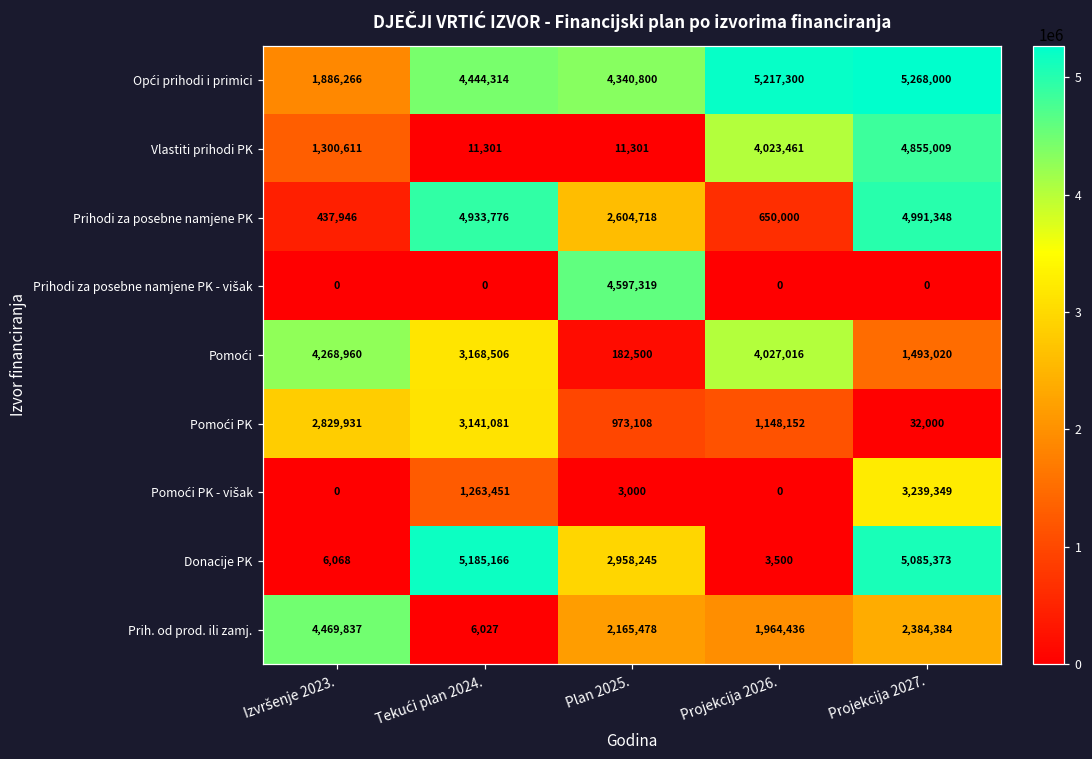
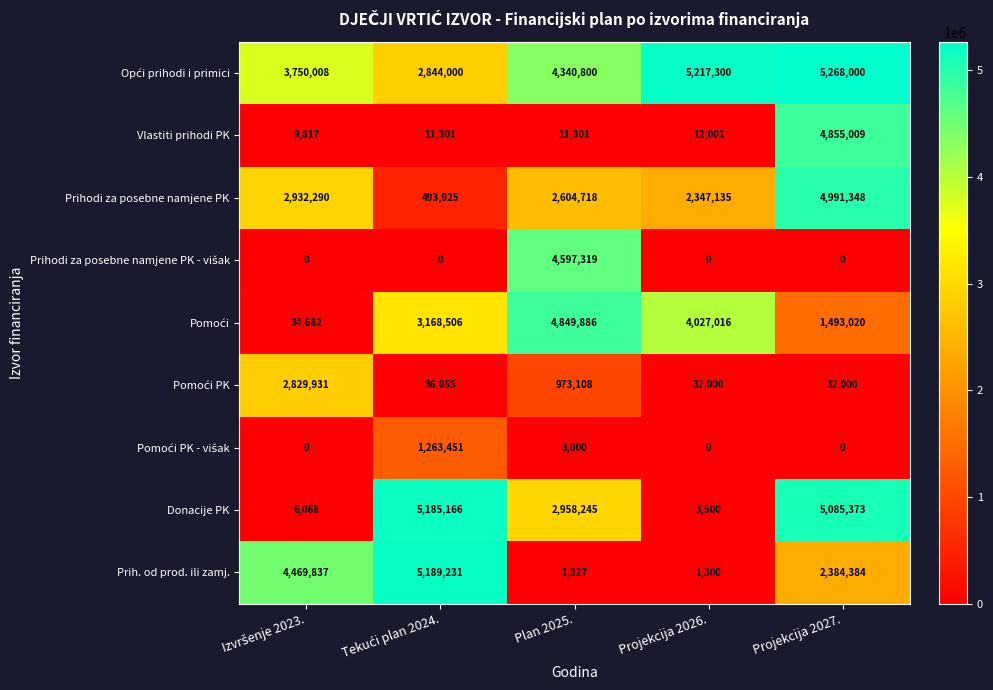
  {
    "Opći prihodi i primici": {
-     "Izvršenje 2023.": "1,886,266",
-     "Tekući plan 2024.": "4,444,314",
+     "Izvršenje 2023.": "3,750,008",
+     "Tekući plan 2024.": "2,844,000",
      "Plan 2025.": "4,340,800",
      "Projekcija 2026.": "5,217,300",
      "Projekcija 2027.": "5,268,000"
    },
    "Vlastiti prihodi PK": {
-     "Izvršenje 2023.": "1,300,611",
+     "Izvršenje 2023.": "9,817",
      "Tekući plan 2024.": "11,301",
      "Plan 2025.": "11,301",
-     "Projekcija 2026.": "4,023,461",
+     "Projekcija 2026.": "12,001",
      "Projekcija 2027.": "4,855,009"
    },
    "Prihodi za posebne namjene PK": {
-     "Izvršenje 2023.": "437,946",
-     "Tekući plan 2024.": "4,933,776",
+     "Izvršenje 2023.": "2,932,290",
+     "Tekući plan 2024.": "493,925",
      "Plan 2025.": "2,604,718",
-     "Projekcija 2026.": "650,000",
+     "Projekcija 2026.": "2,347,135",
      "Projekcija 2027.": "4,991,348"
    },
    "Prihodi za posebne namjene PK - višak": {
      "Izvršenje 2023.": "0",
      "Tekući plan 2024.": "0",
      "Plan 2025.": "4,597,319",
      "Projekcija 2026.": "0",
      "Projekcija 2027.": "0"
    },
    "Pomoći": {
-     "Izvršenje 2023.": "4,268,960",
+     "Izvršenje 2023.": "34,682",
      "Tekući plan 2024.": "3,168,506",
-     "Plan 2025.": "182,500",
+     "Plan 2025.": "4,849,886",
      "Projekcija 2026.": "4,027,016",
      "Projekcija 2027.": "1,493,020"
    },
    "Pomoći PK": {
      "Izvršenje 2023.": "2,829,931",
-     "Tekući plan 2024.": "3,141,081",
+     "Tekući plan 2024.": "36,055",
      "Plan 2025.": "973,108",
-     "Projekcija 2026.": "1,148,152",
+     "Projekcija 2026.": "32,000",
      "Projekcija 2027.": "32,000"
    },
    "Pomoći PK - višak": {
      "Izvršenje 2023.": "0",
      "Tekući plan 2024.": "1,263,451",
      "Plan 2025.": "3,000",
      "Projekcija 2026.": "0",
-     "Projekcija 2027.": "3,239,349"
+     "Projekcija 2027.": "0"
    },
    "Donacije PK": {
      "Izvršenje 2023.": "6,068",
      "Tekući plan 2024.": "5,185,166",
      "Plan 2025.": "2,958,245",
      "Projekcija 2026.": "3,500",
      "Projekcija 2027.": "5,085,373"
    },
    "Prih. od prod. ili zamj.": {
      "Izvršenje 2023.": "4,469,837",
-     "Tekući plan 2024.": "6,027",
-     "Plan 2025.": "2,165,478",
-     "Projekcija 2026.": "1,964,436",
+     "Tekući plan 2024.": "5,189,231",
+     "Plan 2025.": "1,327",
+     "Projekcija 2026.": "1,300",
      "Projekcija 2027.": "2,384,384"
    }
  }
